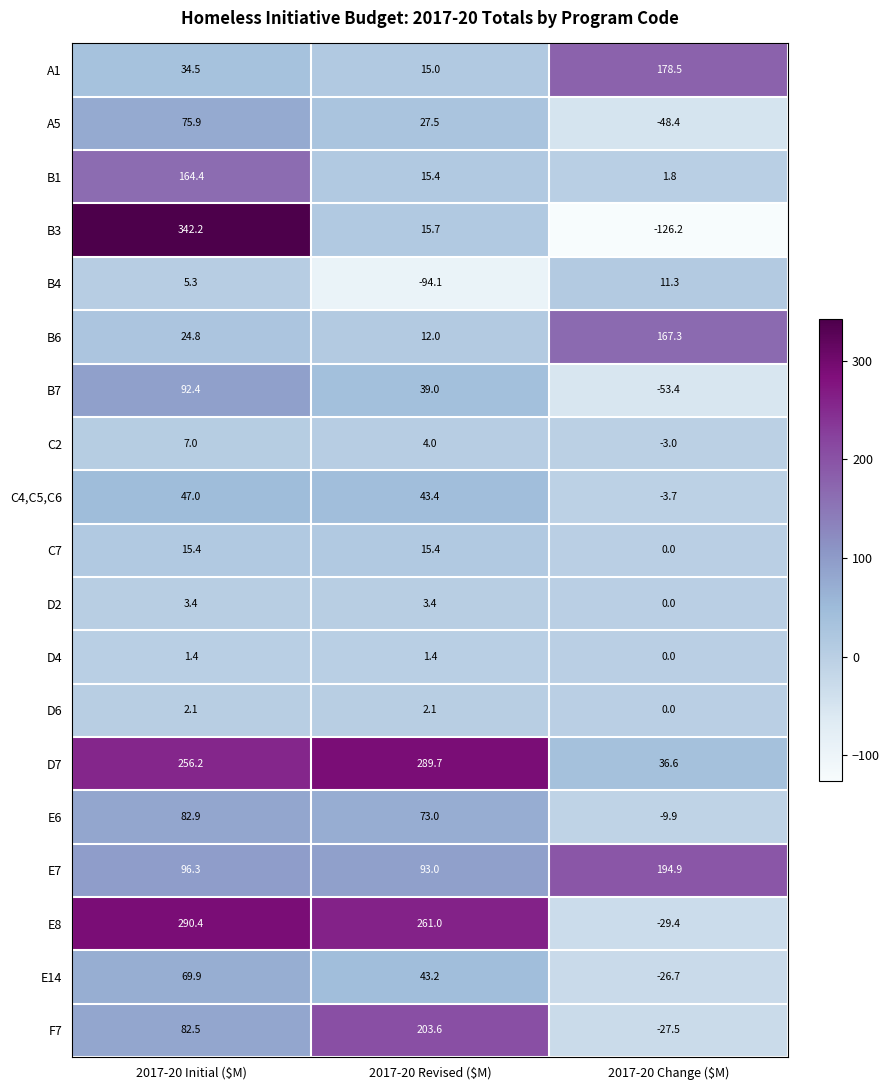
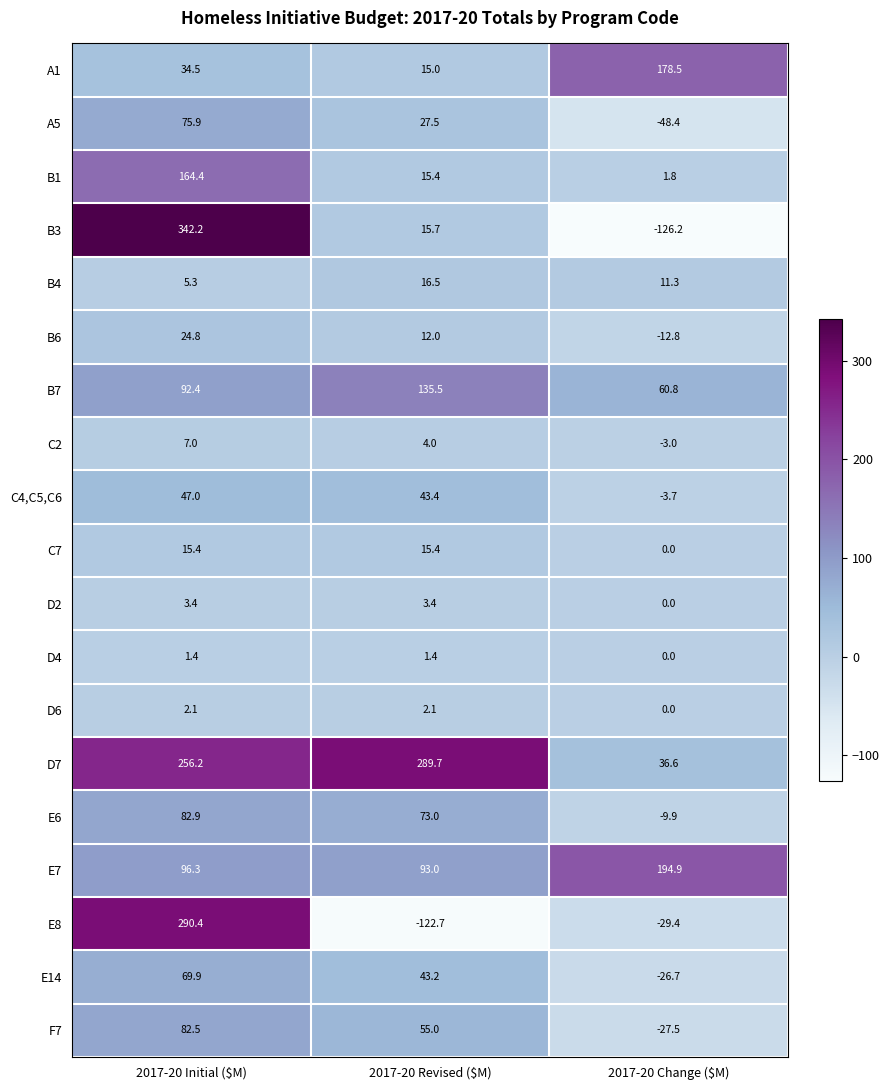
  {
    "A1": {
      "2017-20 Initial ($M)": 34.5,
      "2017-20 Revised ($M)": 15.0,
      "2017-20 Change ($M)": 178.5
    },
    "A5": {
      "2017-20 Initial ($M)": 75.9,
      "2017-20 Revised ($M)": 27.5,
      "2017-20 Change ($M)": -48.4
    },
    "B1": {
      "2017-20 Initial ($M)": 164.4,
      "2017-20 Revised ($M)": 15.4,
      "2017-20 Change ($M)": 1.8
    },
    "B3": {
      "2017-20 Initial ($M)": 342.2,
      "2017-20 Revised ($M)": 15.7,
      "2017-20 Change ($M)": -126.2
    },
    "B4": {
      "2017-20 Initial ($M)": 5.3,
-     "2017-20 Revised ($M)": -94.1,
+     "2017-20 Revised ($M)": 16.5,
      "2017-20 Change ($M)": 11.3
    },
    "B6": {
      "2017-20 Initial ($M)": 24.8,
      "2017-20 Revised ($M)": 12.0,
-     "2017-20 Change ($M)": 167.3
+     "2017-20 Change ($M)": -12.8
    },
    "B7": {
      "2017-20 Initial ($M)": 92.4,
-     "2017-20 Revised ($M)": 39.0,
-     "2017-20 Change ($M)": -53.4
+     "2017-20 Revised ($M)": 135.5,
+     "2017-20 Change ($M)": 60.8
    },
    "C2": {
      "2017-20 Initial ($M)": 7.0,
      "2017-20 Revised ($M)": 4.0,
      "2017-20 Change ($M)": -3.0
    },
    "C4,C5,C6": {
      "2017-20 Initial ($M)": 47.0,
      "2017-20 Revised ($M)": 43.4,
      "2017-20 Change ($M)": -3.7
    },
    "C7": {
      "2017-20 Initial ($M)": 15.4,
      "2017-20 Revised ($M)": 15.4,
      "2017-20 Change ($M)": 0.0
    },
    "D2": {
      "2017-20 Initial ($M)": 3.4,
      "2017-20 Revised ($M)": 3.4,
      "2017-20 Change ($M)": 0.0
    },
    "D4": {
      "2017-20 Initial ($M)": 1.4,
      "2017-20 Revised ($M)": 1.4,
      "2017-20 Change ($M)": 0.0
    },
    "D6": {
      "2017-20 Initial ($M)": 2.1,
      "2017-20 Revised ($M)": 2.1,
      "2017-20 Change ($M)": 0.0
    },
    "D7": {
      "2017-20 Initial ($M)": 256.2,
      "2017-20 Revised ($M)": 289.7,
      "2017-20 Change ($M)": 36.6
    },
    "E6": {
      "2017-20 Initial ($M)": 82.9,
      "2017-20 Revised ($M)": 73.0,
      "2017-20 Change ($M)": -9.9
    },
    "E7": {
      "2017-20 Initial ($M)": 96.3,
      "2017-20 Revised ($M)": 93.0,
      "2017-20 Change ($M)": 194.9
    },
    "E8": {
      "2017-20 Initial ($M)": 290.4,
-     "2017-20 Revised ($M)": 261.0,
+     "2017-20 Revised ($M)": -122.7,
      "2017-20 Change ($M)": -29.4
    },
    "E14": {
      "2017-20 Initial ($M)": 69.9,
      "2017-20 Revised ($M)": 43.2,
      "2017-20 Change ($M)": -26.7
    },
    "F7": {
      "2017-20 Initial ($M)": 82.5,
-     "2017-20 Revised ($M)": 203.6,
+     "2017-20 Revised ($M)": 55.0,
      "2017-20 Change ($M)": -27.5
    }
  }
